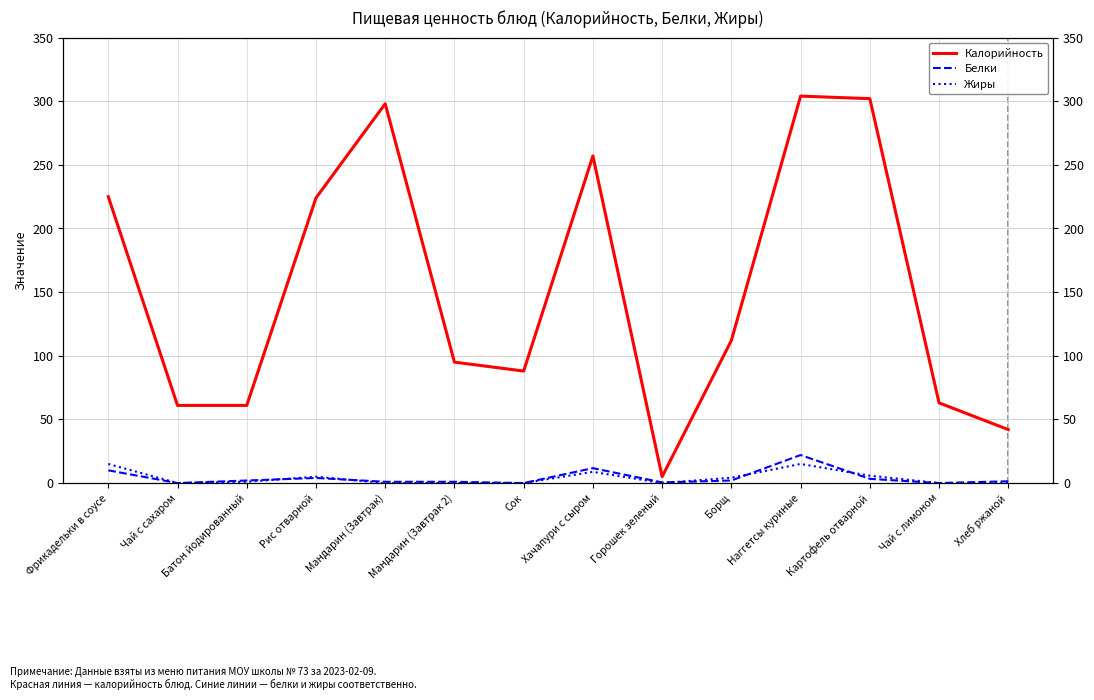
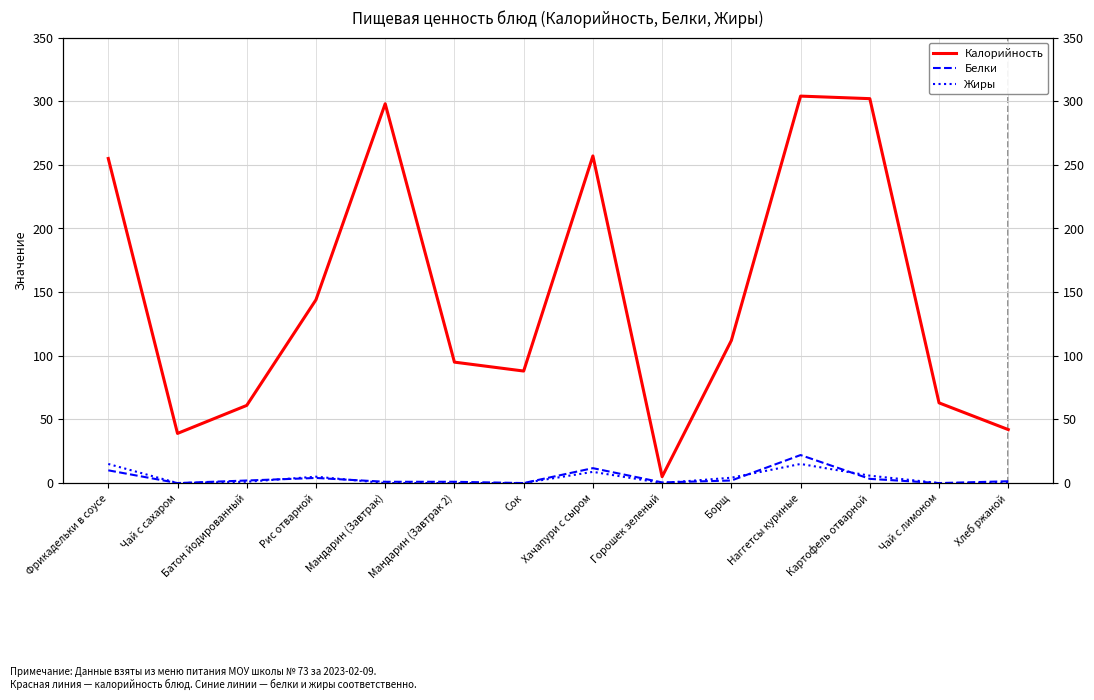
  {
    "Калорийность": {
-     "Фрикадельки в соусе": 225,
-     "Чай с сахаром": 61,
+     "Фрикадельки в соусе": 255,
+     "Чай с сахаром": 39,
      "Батон йодированный": 61,
-     "Рис отварной": 224,
+     "Рис отварной": 144,
      "Мандарин (Завтрак)": 298,
      "Мандарин (Завтрак 2)": 95,
      "Сок": 88,
      "Хачапури с сыром": 257,
      "Горошек зеленый": 5,
      "Борщ": 112,
      "Наггетсы куриные": 304,
      "Картофель отварной": 302,
      "Чай с лимоном": 63,
      "Хлеб ржаной": 42
    }
  }
